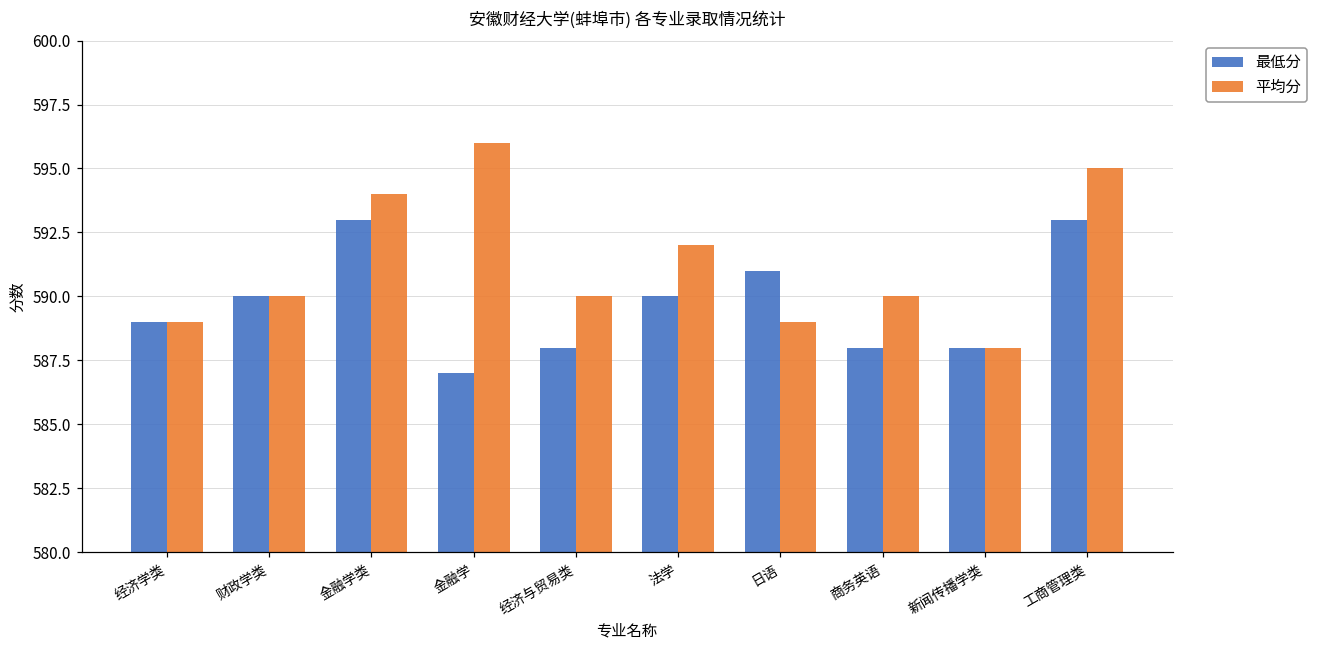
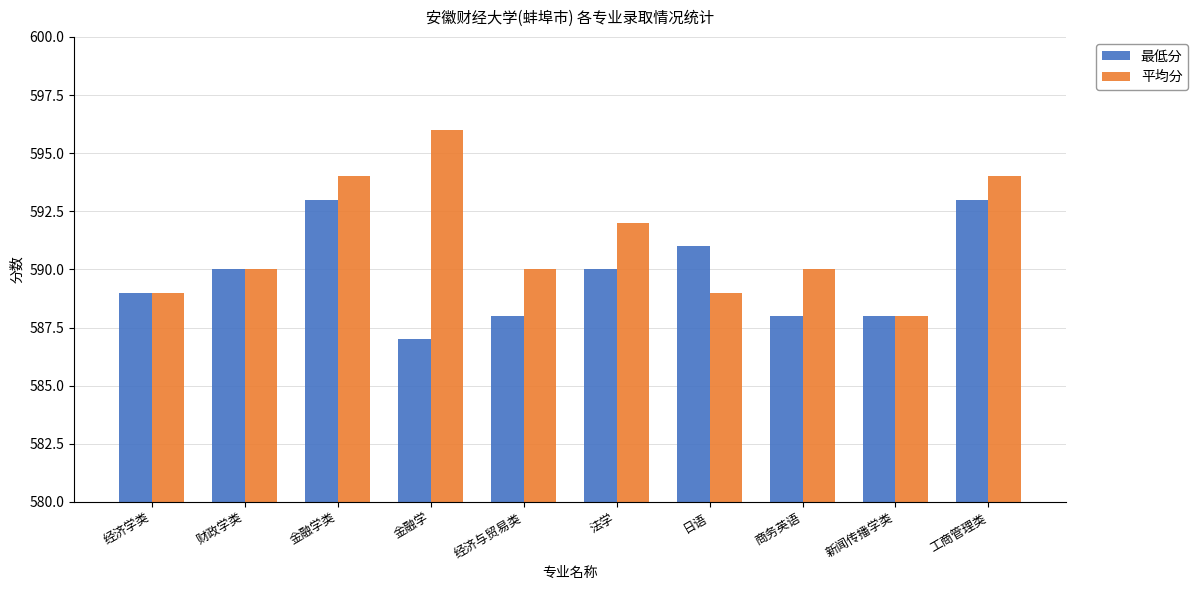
  {
    "最低分": {
      "经济学类": 589,
      "财政学类": 590,
      "金融学类": 593,
      "金融学": 587,
      "经济与贸易类": 588,
      "法学": 590,
      "日语": 591,
      "商务英语": 588,
      "新闻传播学类": 588,
      "工商管理类": 593
    },
    "平均分": {
      "经济学类": 589,
      "财政学类": 590,
      "金融学类": 594,
      "金融学": 596,
      "经济与贸易类": 590,
      "法学": 592,
      "日语": 589,
      "商务英语": 590,
      "新闻传播学类": 588,
-     "工商管理类": 595
+     "工商管理类": 594
    }
  }
